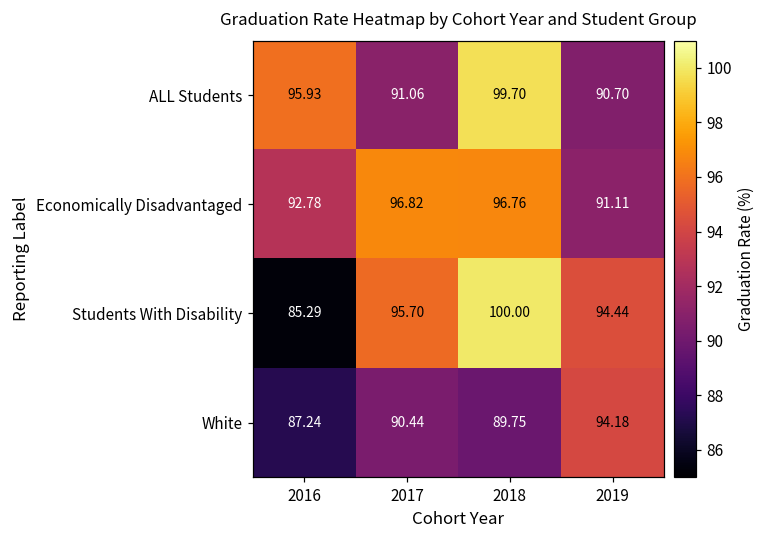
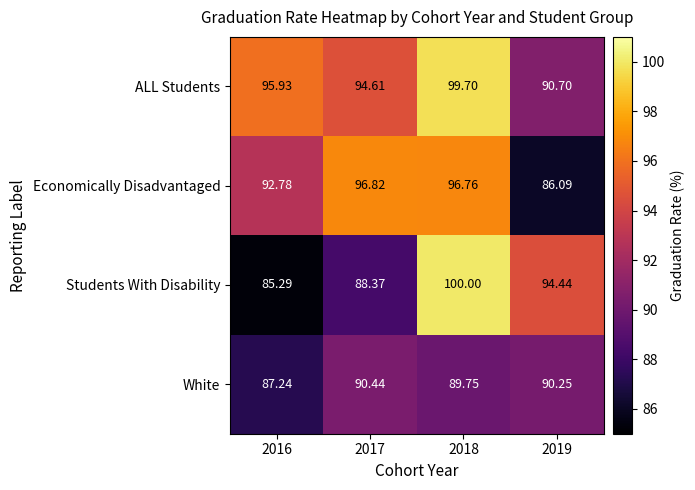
  {
    "ALL Students": {
      "2016": 95.93,
-     "2017": 91.06,
+     "2017": 94.61,
      "2018": 99.70,
      "2019": 90.70
    },
    "Economically Disadvantaged": {
      "2016": 92.78,
      "2017": 96.82,
      "2018": 96.76,
-     "2019": 91.11
+     "2019": 86.09
    },
    "Students With Disability": {
      "2016": 85.29,
-     "2017": 95.70,
+     "2017": 88.37,
      "2018": 100.00,
      "2019": 94.44
    },
    "White": {
      "2016": 87.24,
      "2017": 90.44,
      "2018": 89.75,
-     "2019": 94.18
+     "2019": 90.25
    }
  }
